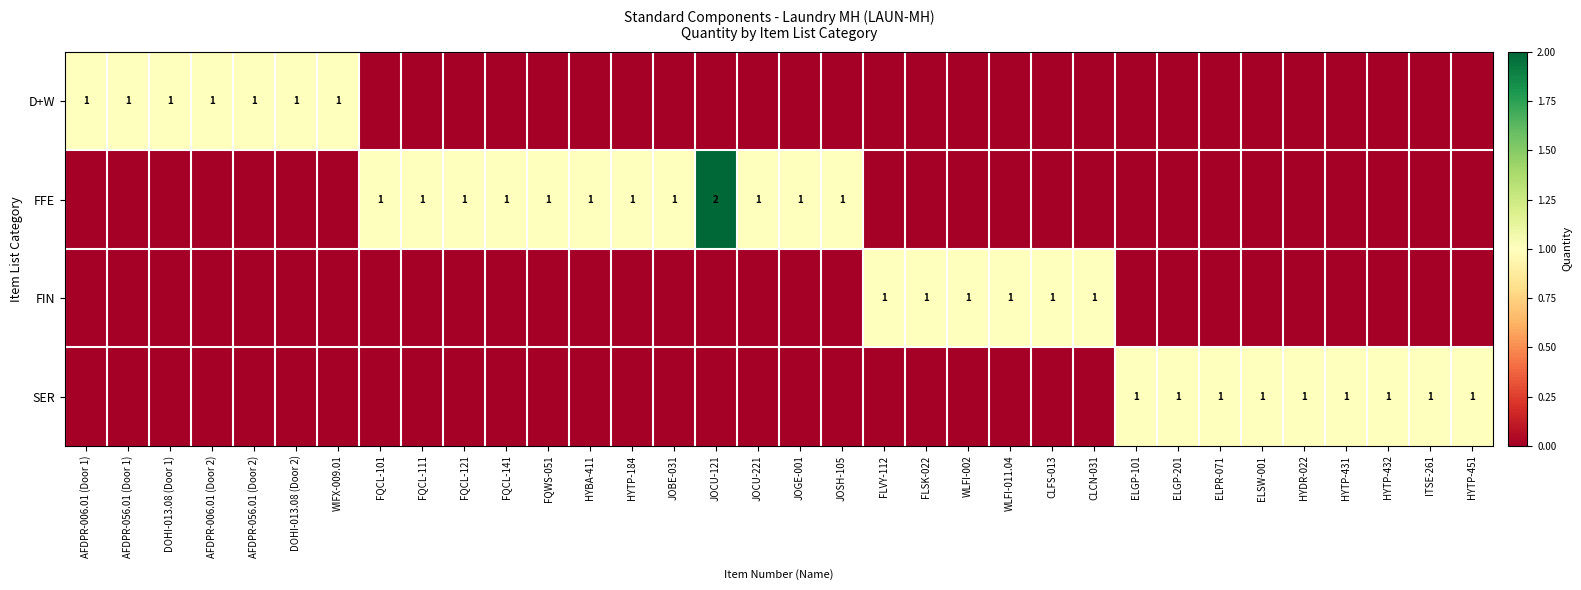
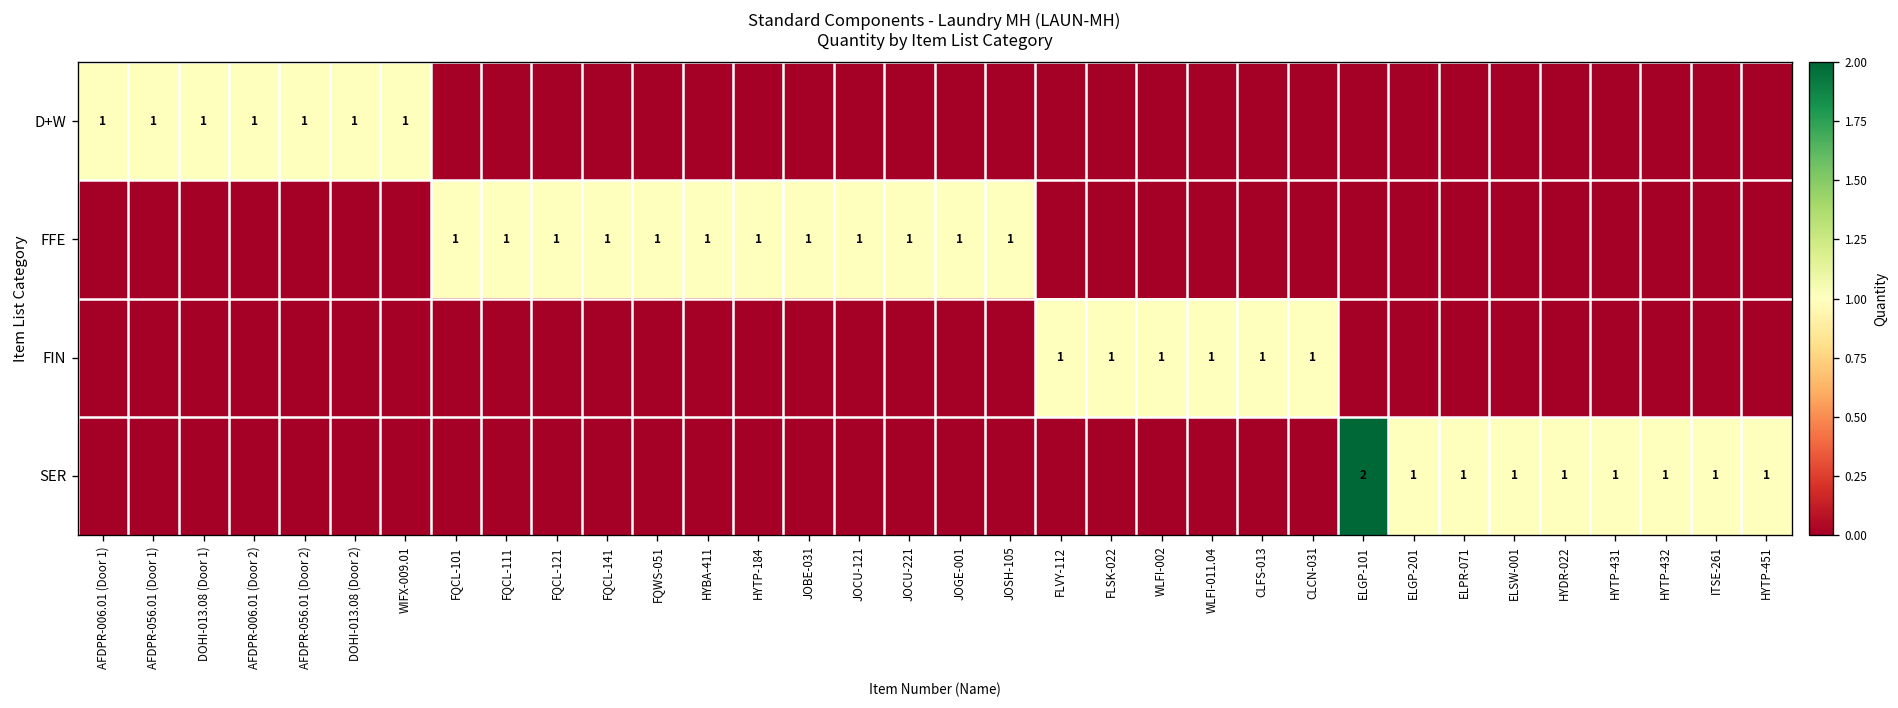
  {
    "D+W": {
      "AFDPR-006.01 (Door 1)": 1,
      "AFDPR-056.01 (Door 1)": 1,
      "DOHI-013.08 (Door 1)": 1,
      "AFDPR-006.01 (Door 2)": 1,
      "AFDPR-056.01 (Door 2)": 1,
      "DOHI-013.08 (Door 2)": 1,
      "WIFX-009.01": 1
    },
    "FFE": {
      "FQCL-101": 1,
      "FQCL-111": 1,
      "FQCL-121": 1,
      "FQCL-141": 1,
      "FQWS-051": 1,
      "HYBA-411": 1,
      "HYTP-184": 1,
      "JOBE-031": 1,
-     "JOCU-121": 2,
+     "JOCU-121": 1,
      "JOCU-221": 1,
      "JOGE-001": 1,
      "JOSH-105": 1
    },
    "FIN": {
      "FLVY-112": 1,
      "FLSK-022": 1,
      "WLFI-002": 1,
      "WLFI-011.04": 1,
      "CLFS-013": 1,
      "CLCN-031": 1
    },
    "SER": {
-     "ELGP-101": 1,
+     "ELGP-101": 2,
      "ELGP-201": 1,
      "ELPR-071": 1,
      "ELSW-001": 1,
      "HYDR-022": 1,
      "HYTP-431": 1,
      "HYTP-432": 1,
      "ITSE-261": 1,
      "HYTP-451": 1
    }
  }
